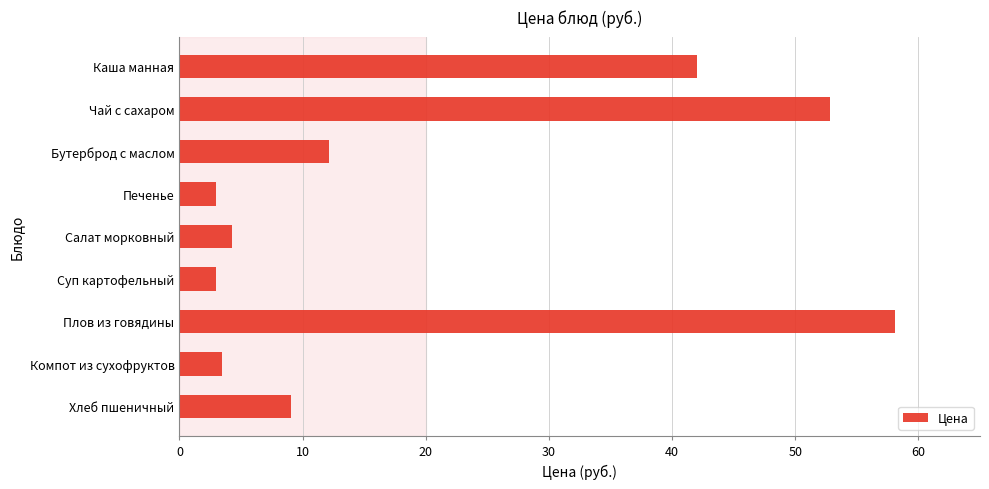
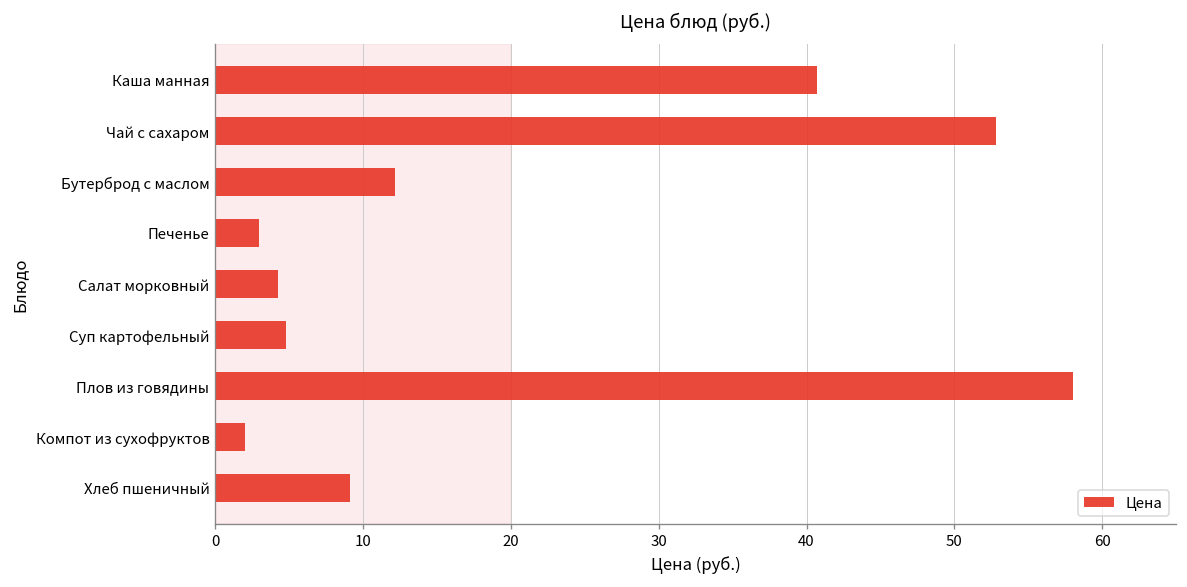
  {
-   "Каша манная": 42.0,
+   "Каша манная": 40.7,
    "Чай с сахаром": 52.8,
    "Бутерброд с маслом": 12.1,
    "Печенье": 2.9,
    "Салат морковный": 4.3,
-   "Суп картофельный": 3.0,
+   "Суп картофельный": 4.8,
    "Плов из говядины": 58.1,
-   "Компот из сухофруктов": 3.5,
+   "Компот из сухофруктов": 2.0,
    "Хлеб пшеничный": 9.1
  }
